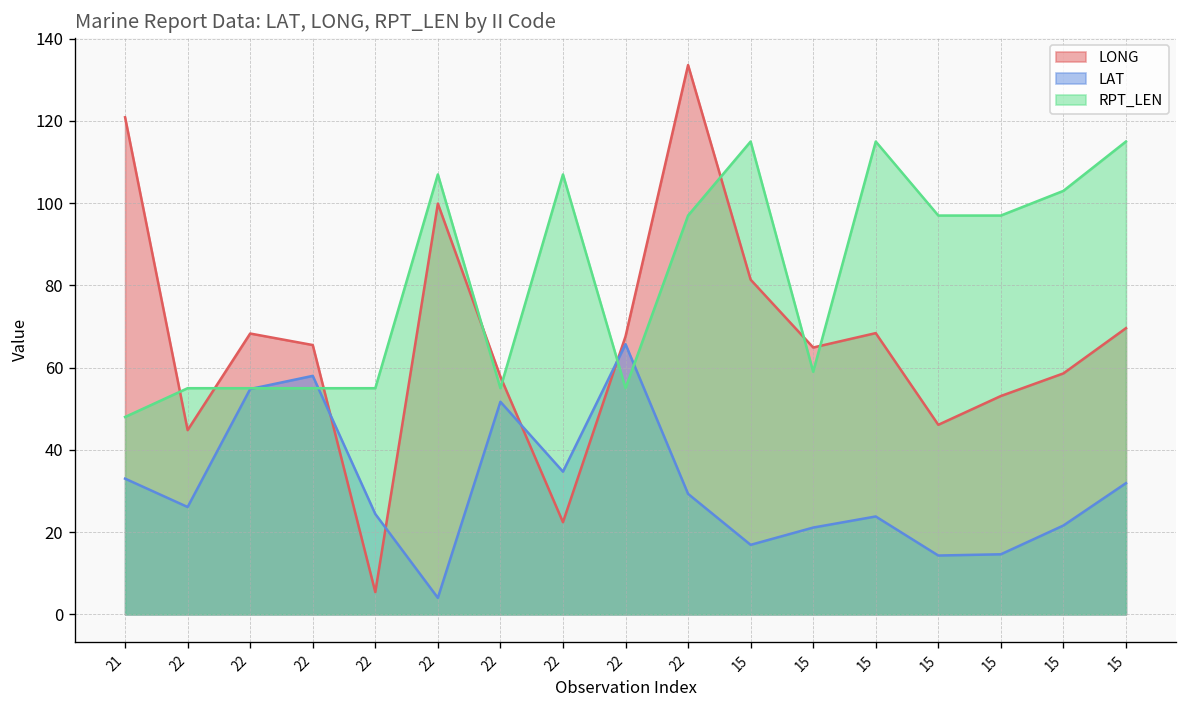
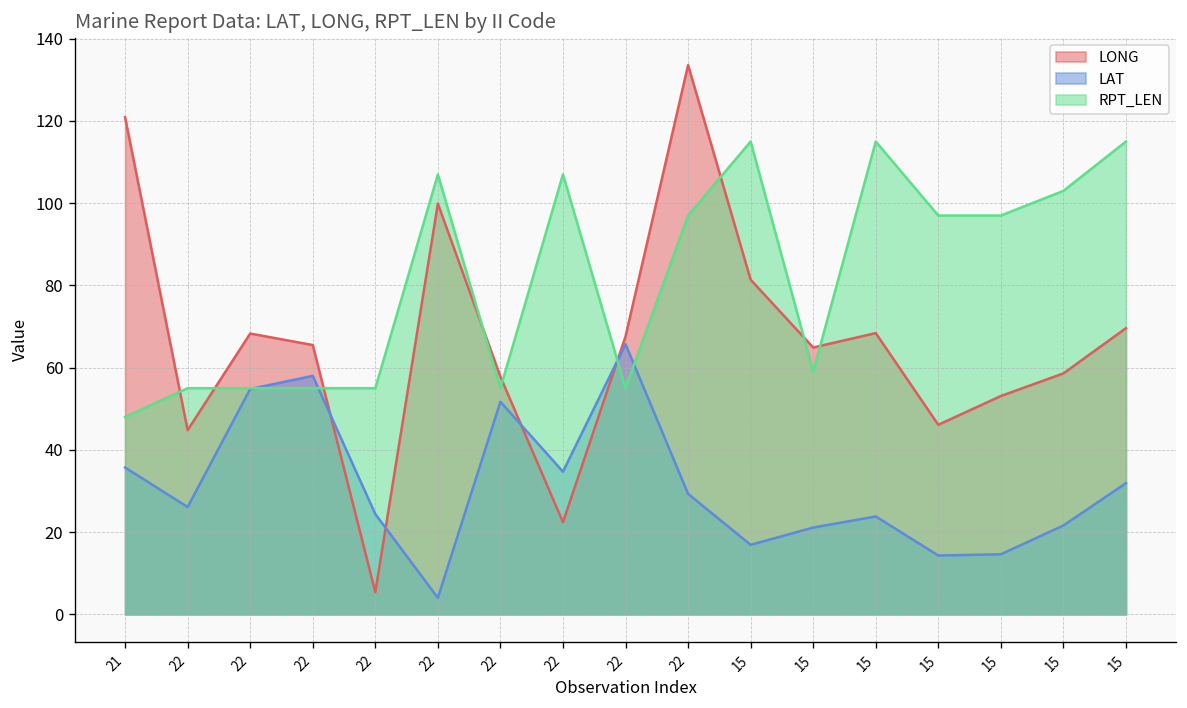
  {
    "LONG": {
      "21": 121
    },
    "LAT": {
-     "21": 33
+     "21": 36
    },
    "RPT_LEN": {
      "21": 48
    }
  }
